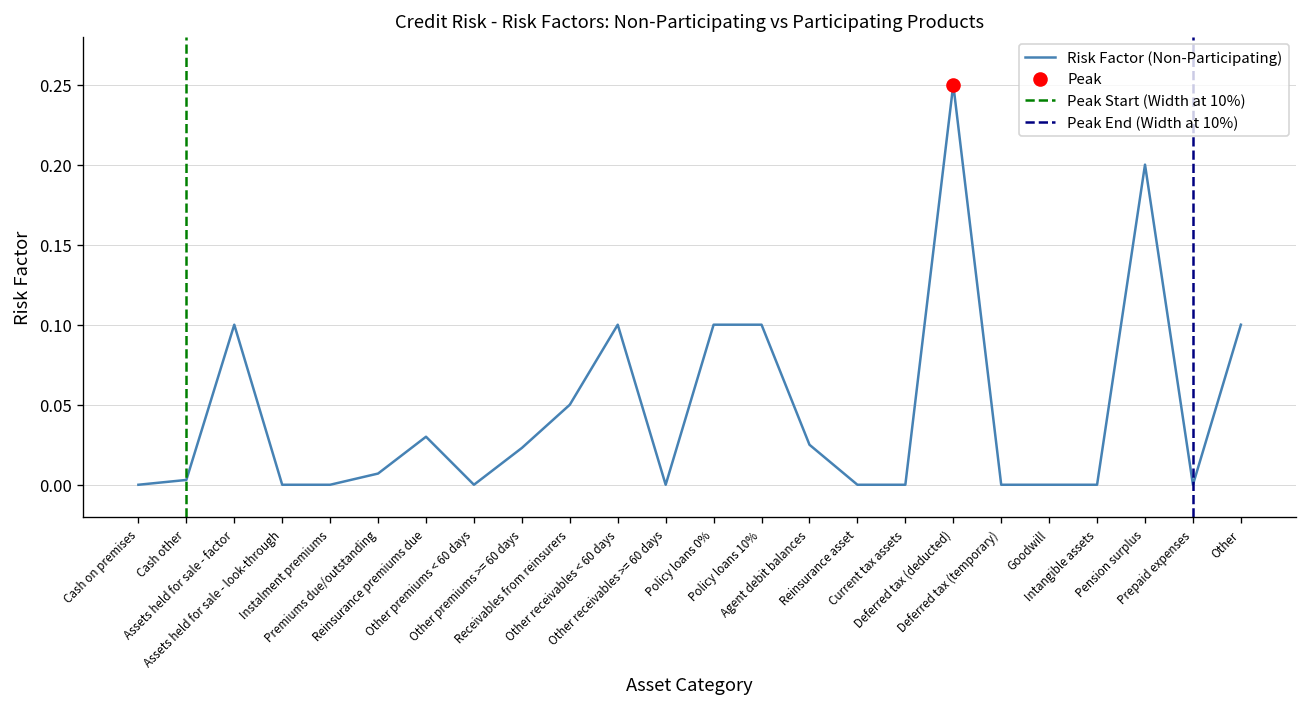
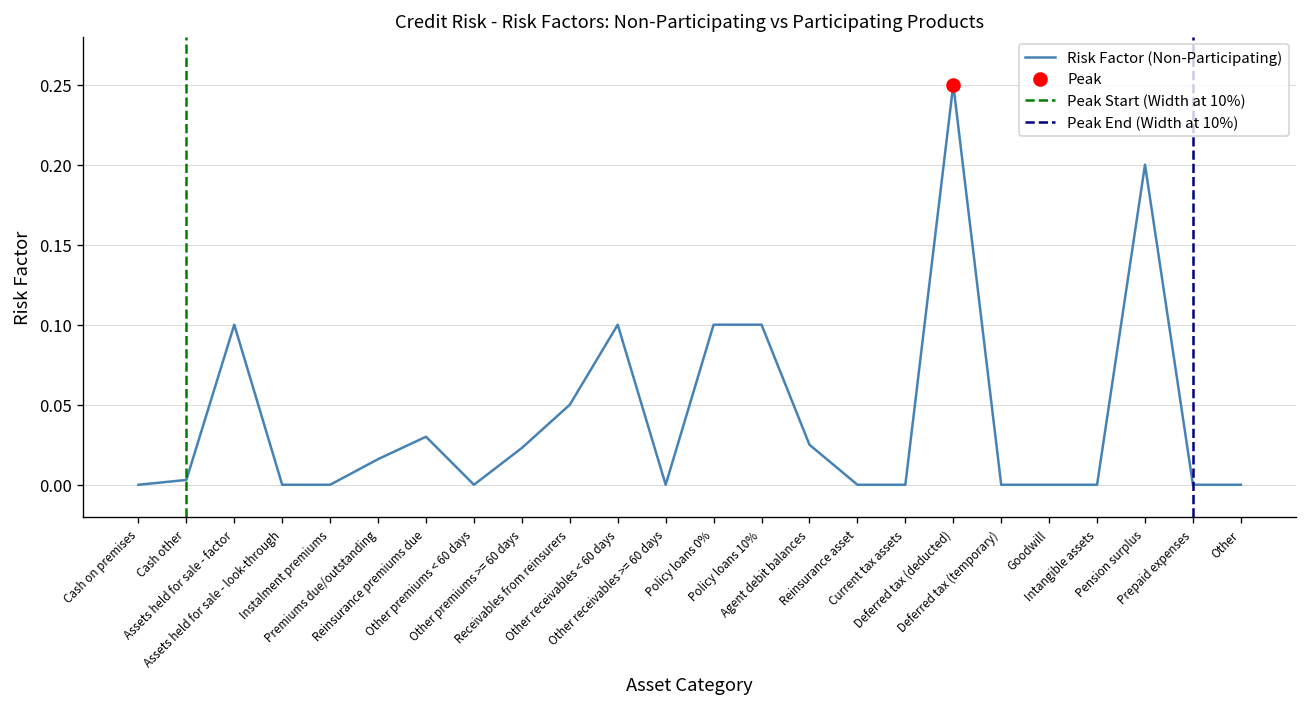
  {
    "Risk Factor (Non-Participating)": {
      "Cash on premises": 0.000,
      "Cash other": 0.003,
      "Assets held for sale - factor": 0.100,
      "Assets held for sale - look-through": 0.000,
      "Instalment premiums": 0.000,
-     "Premiums due/outstanding": 0.007,
+     "Premiums due/outstanding": 0.016,
      "Reinsurance premiums due": 0.030,
      "Other premiums < 60 days": 0.000,
      "Other premiums >= 60 days": 0.023,
      "Receivables from reinsurers": 0.050,
      "Other receivables < 60 days": 0.100,
      "Other receivables >= 60 days": 0.000,
      "Policy loans 0%": 0.100,
      "Policy loans 10%": 0.100,
      "Agent debit balances": 0.025,
      "Reinsurance asset": 0.000,
      "Current tax assets": 0.000,
      "Deferred tax (temporary)": 0.000,
      "Goodwill": 0.000,
      "Intangible assets": 0.000,
      "Pension surplus": 0.200,
      "Prepaid expenses": 0.000,
-     "Other": 0.1
+     "Other": 0.0
    }
  }
